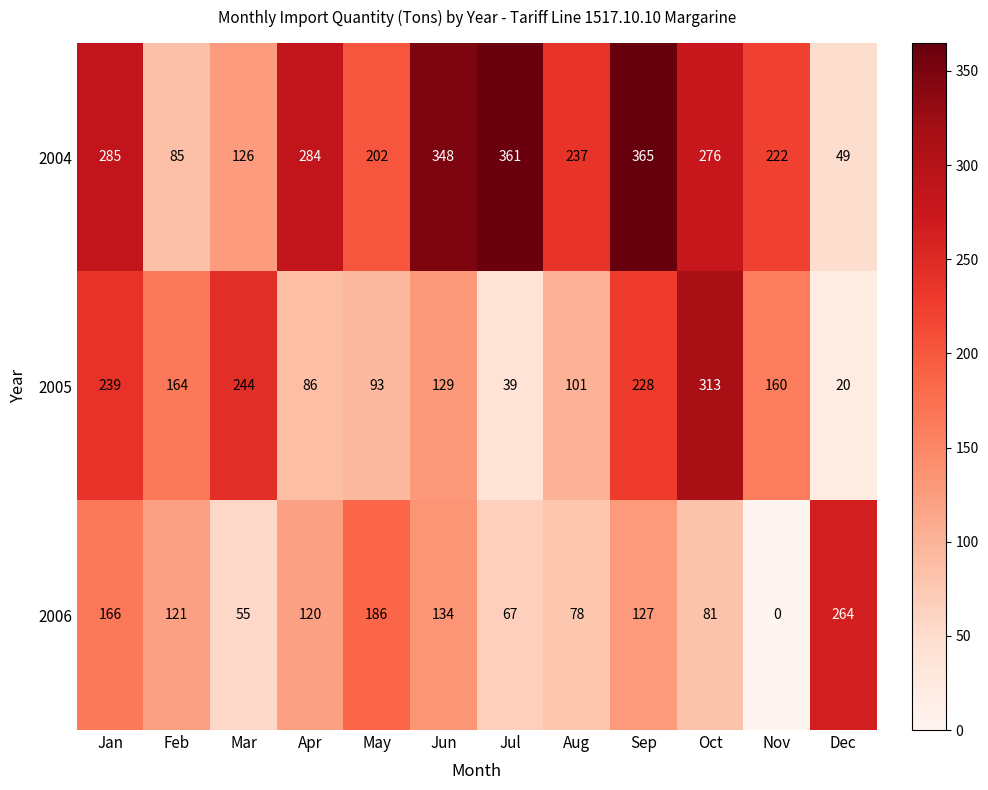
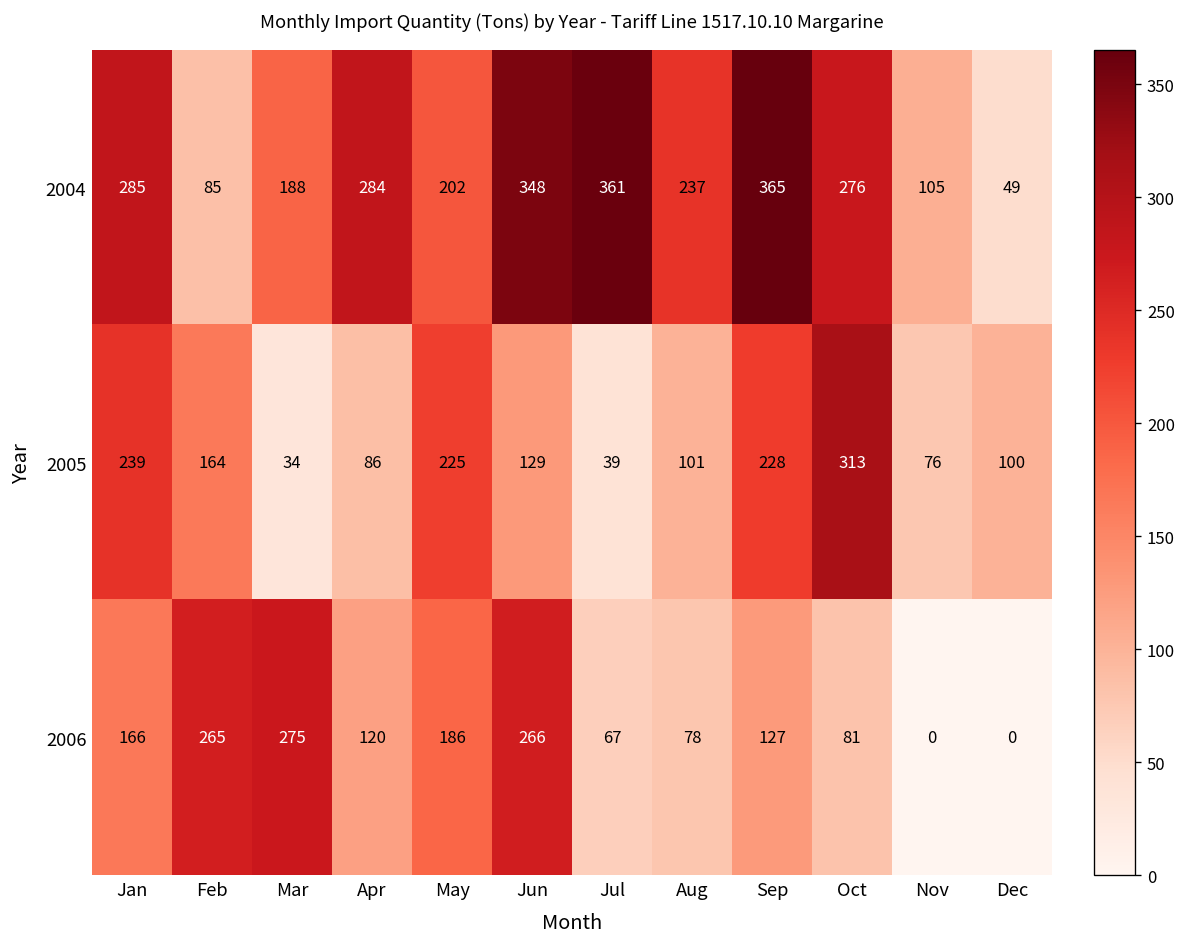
  {
    "2004": {
      "Jan": 285,
      "Feb": 85,
-     "Mar": 126,
+     "Mar": 188,
      "Apr": 284,
      "May": 202,
      "Jun": 348,
      "Jul": 361,
      "Aug": 237,
      "Sep": 365,
      "Oct": 276,
-     "Nov": 222,
+     "Nov": 105,
      "Dec": 49
    },
    "2005": {
      "Jan": 239,
      "Feb": 164,
-     "Mar": 244,
+     "Mar": 34,
      "Apr": 86,
-     "May": 93,
+     "May": 225,
      "Jun": 129,
      "Jul": 39,
      "Aug": 101,
      "Sep": 228,
      "Oct": 313,
-     "Nov": 160,
-     "Dec": 20
+     "Nov": 76,
+     "Dec": 100
    },
    "2006": {
      "Jan": 166,
-     "Feb": 121,
-     "Mar": 55,
+     "Feb": 265,
+     "Mar": 275,
      "Apr": 120,
      "May": 186,
-     "Jun": 134,
+     "Jun": 266,
      "Jul": 67,
      "Aug": 78,
      "Sep": 127,
      "Oct": 81,
      "Nov": 0,
-     "Dec": 264
+     "Dec": 0
    }
  }
